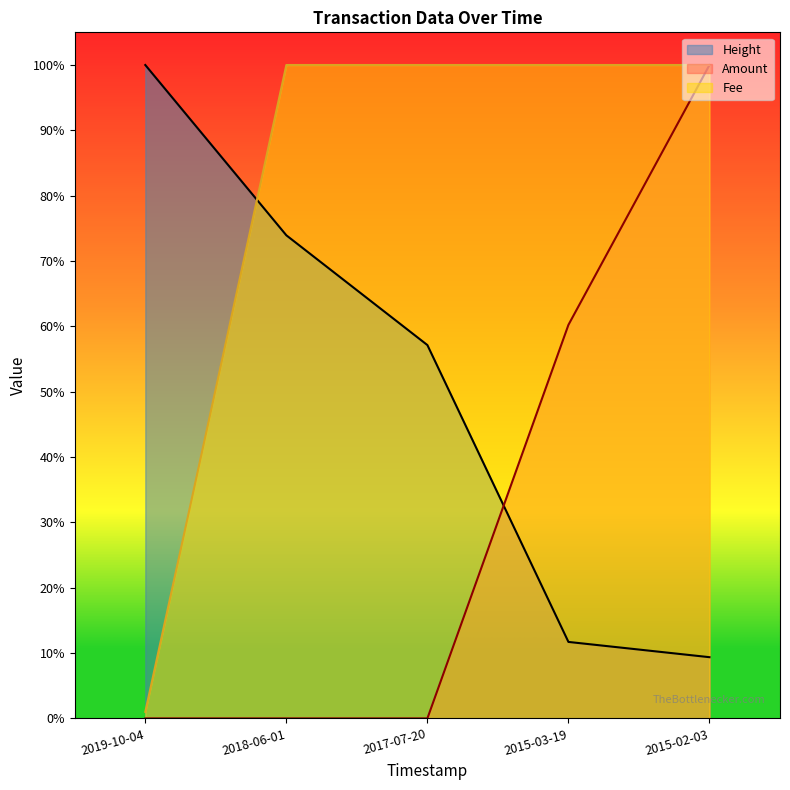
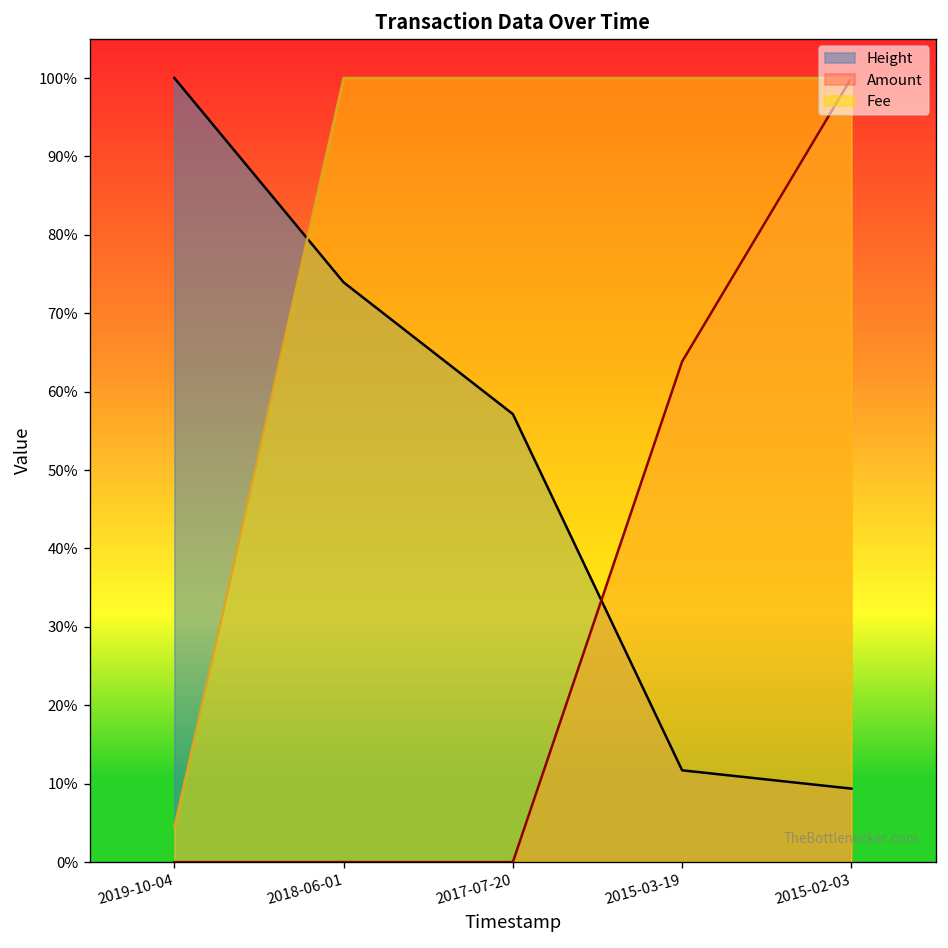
  {
    "Height": {
      "2019-10-04": "100%",
      "2018-06-01": "74%",
      "2017-07-20": "57%",
      "2015-03-19": "12%",
      "2015-02-03": "9%"
    },
    "Amount": {
      "2019-10-04": "0%",
      "2018-06-01": "0%",
      "2017-07-20": "0%",
-     "2015-03-19": "60%"
+     "2015-03-19": "64%"
    },
    "Fee": {
-     "2019-10-04": "1%",
+     "2019-10-04": "4%",
      "2018-06-01": "100%",
      "2017-07-20": "100%",
      "2015-03-19": "100%"
    }
  }
